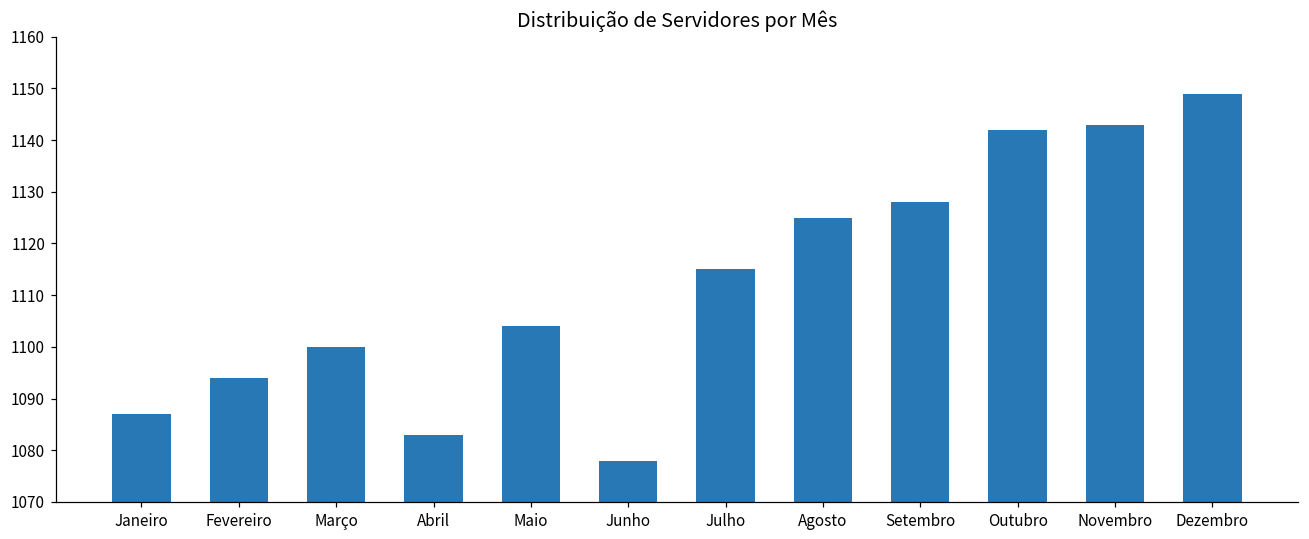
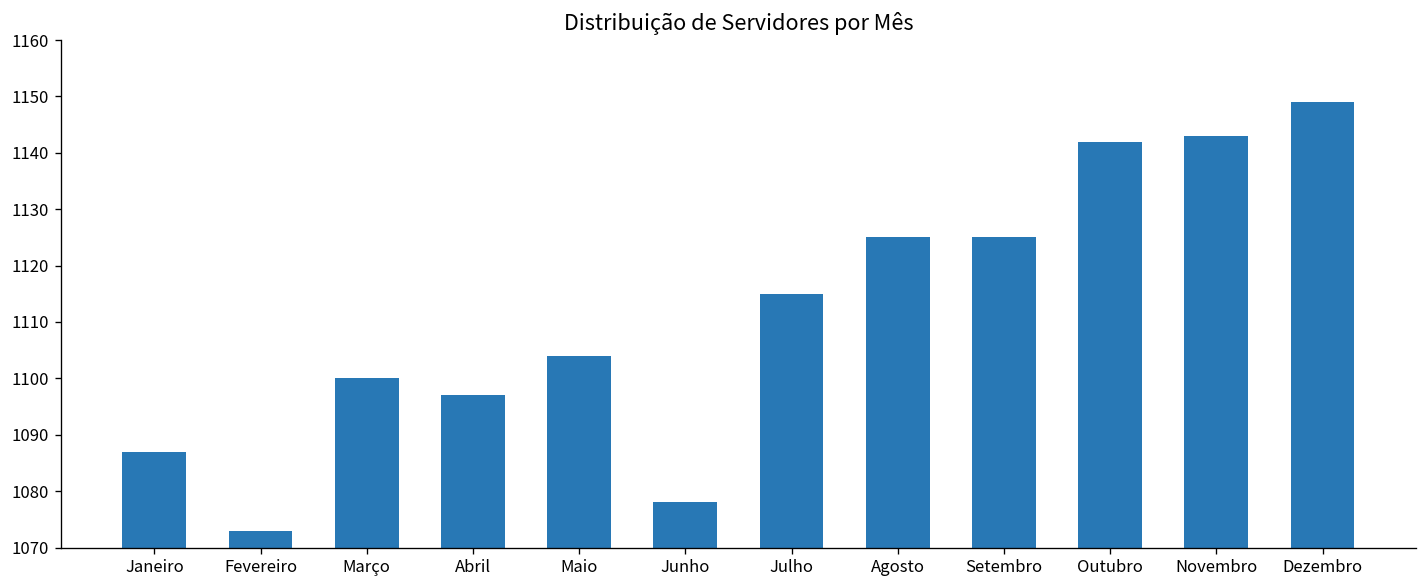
  {
    "Janeiro": 1087,
-   "Fevereiro": 1094,
+   "Fevereiro": 1073,
    "Março": 1100,
-   "Abril": 1083,
+   "Abril": 1097,
    "Maio": 1104,
    "Junho": 1078,
    "Julho": 1115,
    "Agosto": 1125,
-   "Setembro": 1128,
+   "Setembro": 1125,
    "Outubro": 1142,
    "Novembro": 1143,
    "Dezembro": 1149
  }
